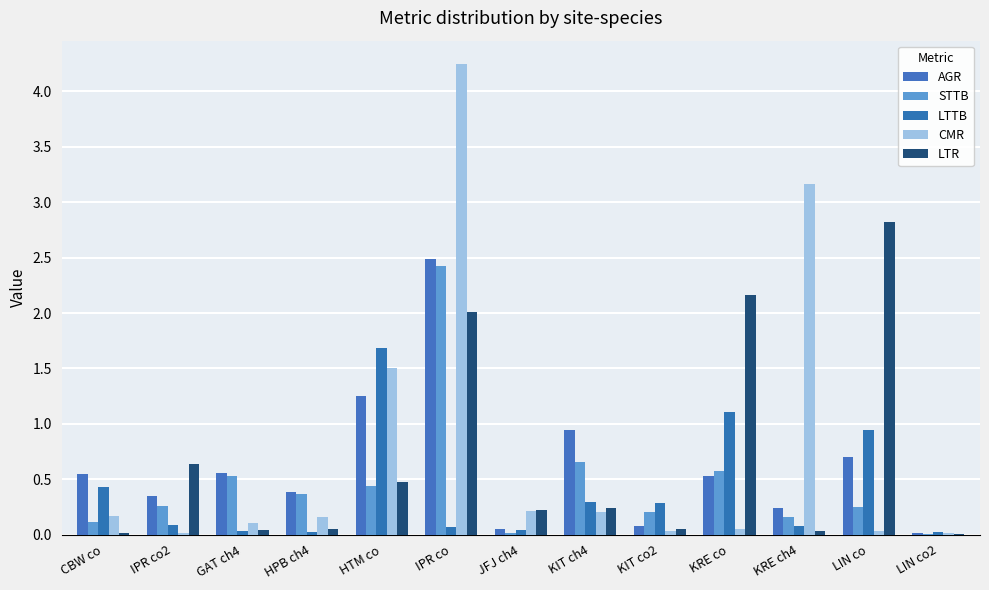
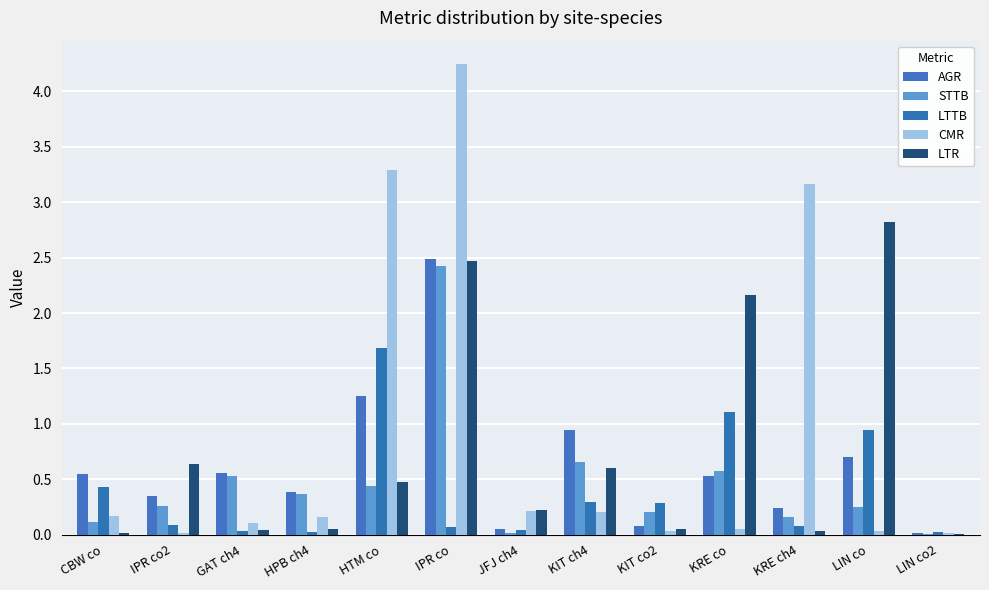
  {
    "CMR": {
      "CBW co": 0.17,
      "GAT ch4": 0.11,
      "HPB ch4": 0.16,
-     "HTM co": 1.51,
+     "HTM co": 3.29,
      "IPR co": 4.25,
      "JFJ ch4": 0.21,
      "KIT ch4": 0.21,
      "KIT co2": 0.03,
      "KRE co": 0.05,
      "KRE ch4": 3.17,
      "LIN co": 0.03
    },
    "LTR": {
      "IPR co2": 0.64,
      "GAT ch4": 0.04,
      "HPB ch4": 0.05,
      "HTM co": 0.47,
-     "IPR co": 2.01,
+     "IPR co": 2.47,
      "JFJ ch4": 0.22,
-     "KIT ch4": 0.24,
+     "KIT ch4": 0.60,
      "KIT co2": 0.05,
      "KRE co": 2.16,
      "KRE ch4": 0.03,
      "LIN co": 2.82
    }
  }
